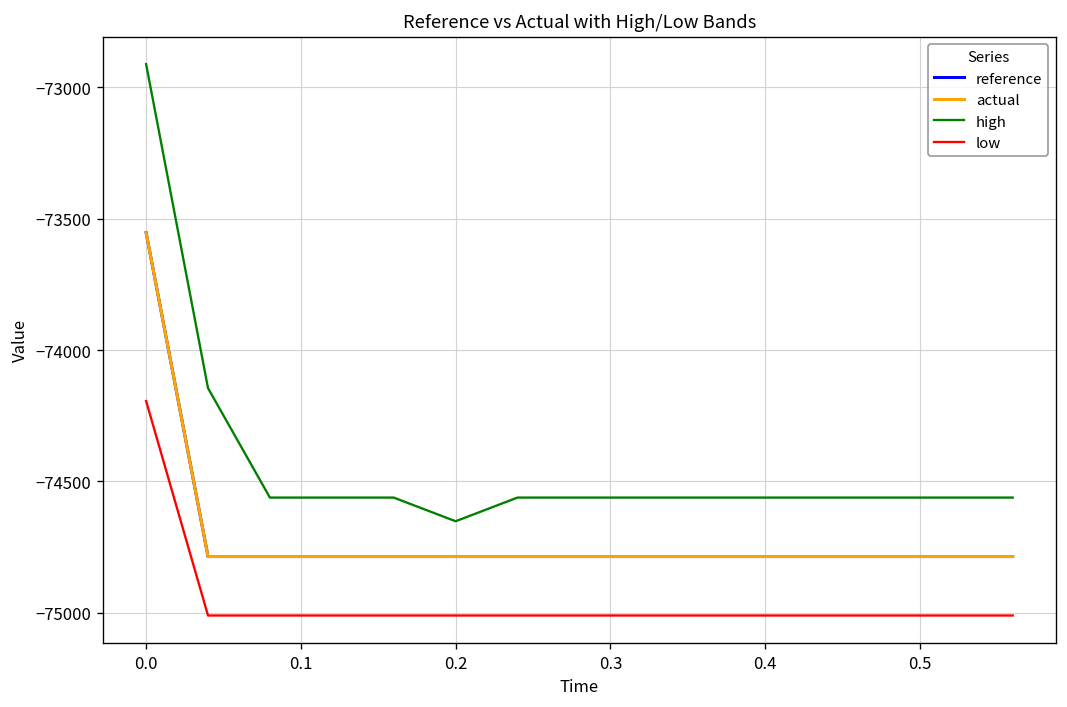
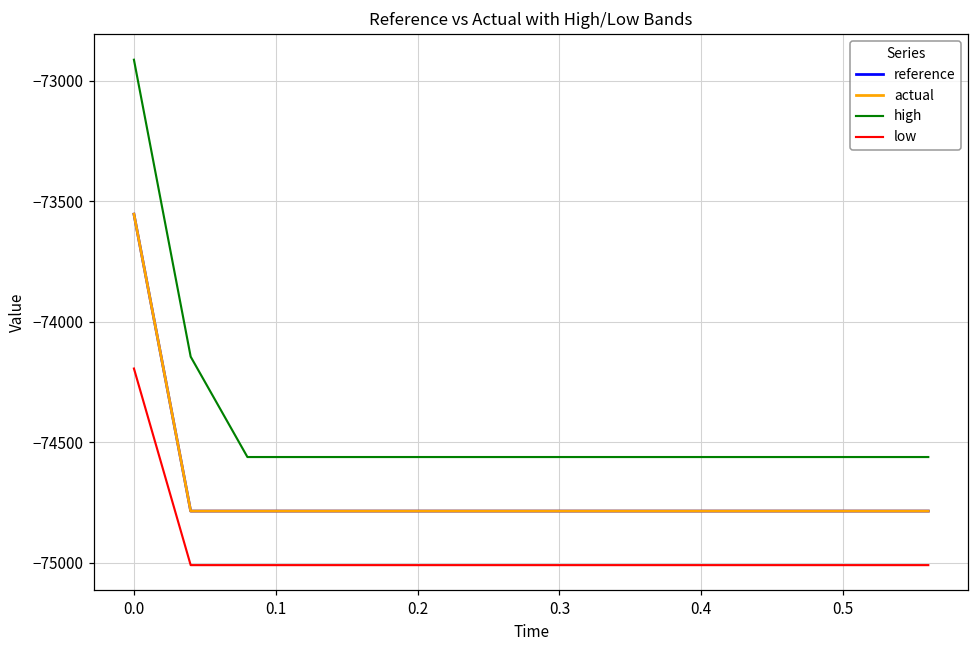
  {
    "actual": {
      "0.0": -73550,
      "0.2": -74790,
      "0.4": -74790
    },
    "high": {
      "0.0": -72910,
-     "0.2": -74650,
+     "0.2": -74560,
      "0.4": -74560
    },
    "low": {
      "0.0": -74190,
      "0.2": -75010,
      "0.4": -75010
    }
  }
